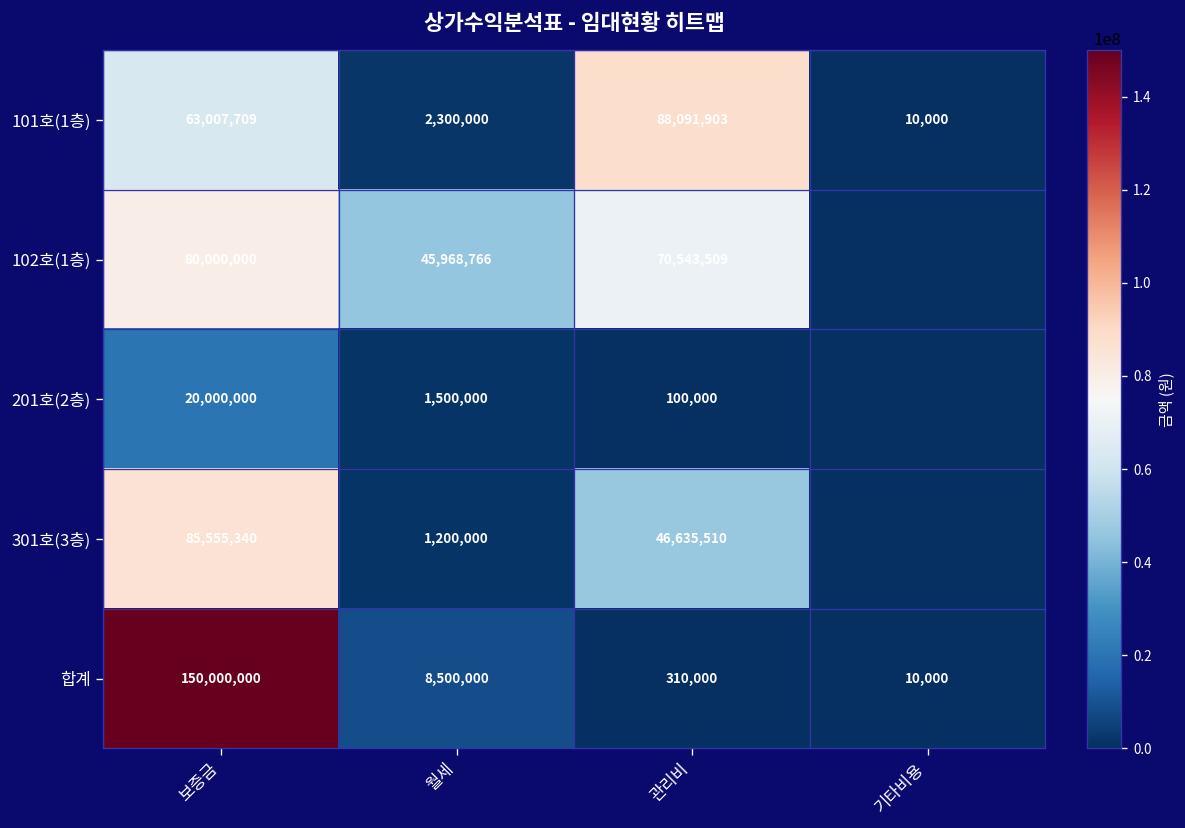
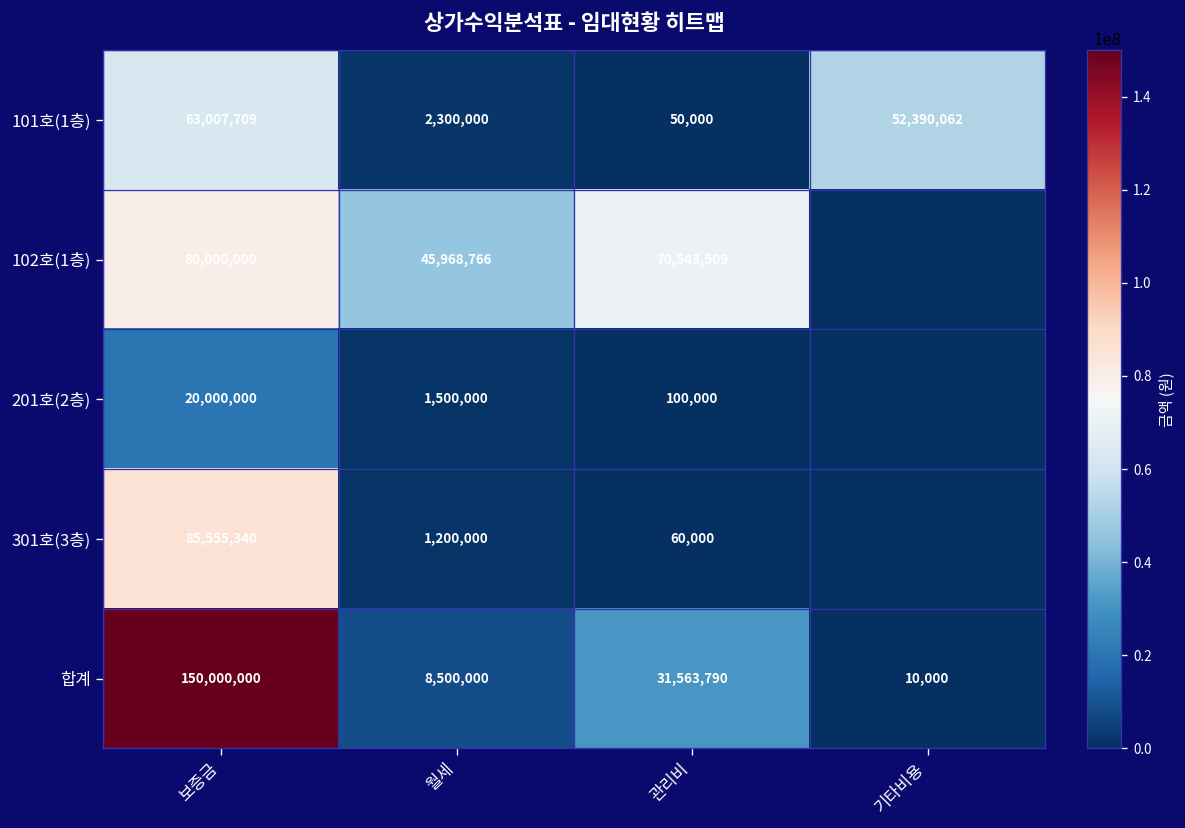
  {
    "101호(1층)": {
      "월세": "2,300,000",
-     "관리비": "88,091,903",
-     "기타비용": "10,000"
+     "관리비": "50,000",
+     "기타비용": "52,390,062"
    },
    "102호(1층)": {
      "월세": "45,968,766"
    },
    "201호(2층)": {
      "보증금": "20,000,000",
      "월세": "1,500,000",
      "관리비": "100,000"
    },
    "301호(3층)": {
      "월세": "1,200,000",
-     "관리비": "46,635,510"
+     "관리비": "60,000"
    },
    "합계": {
      "보증금": "150,000,000",
      "월세": "8,500,000",
-     "관리비": "310,000",
+     "관리비": "31,563,790",
      "기타비용": "10,000"
    }
  }
